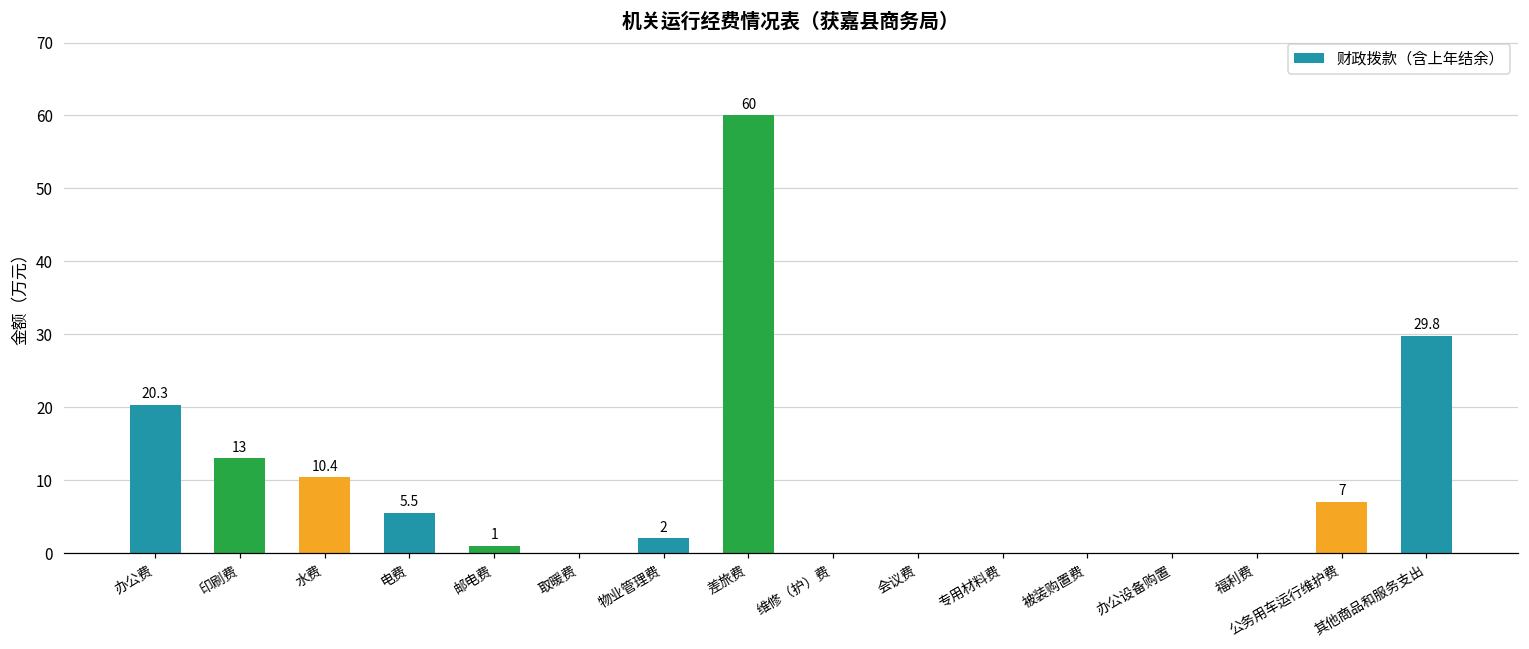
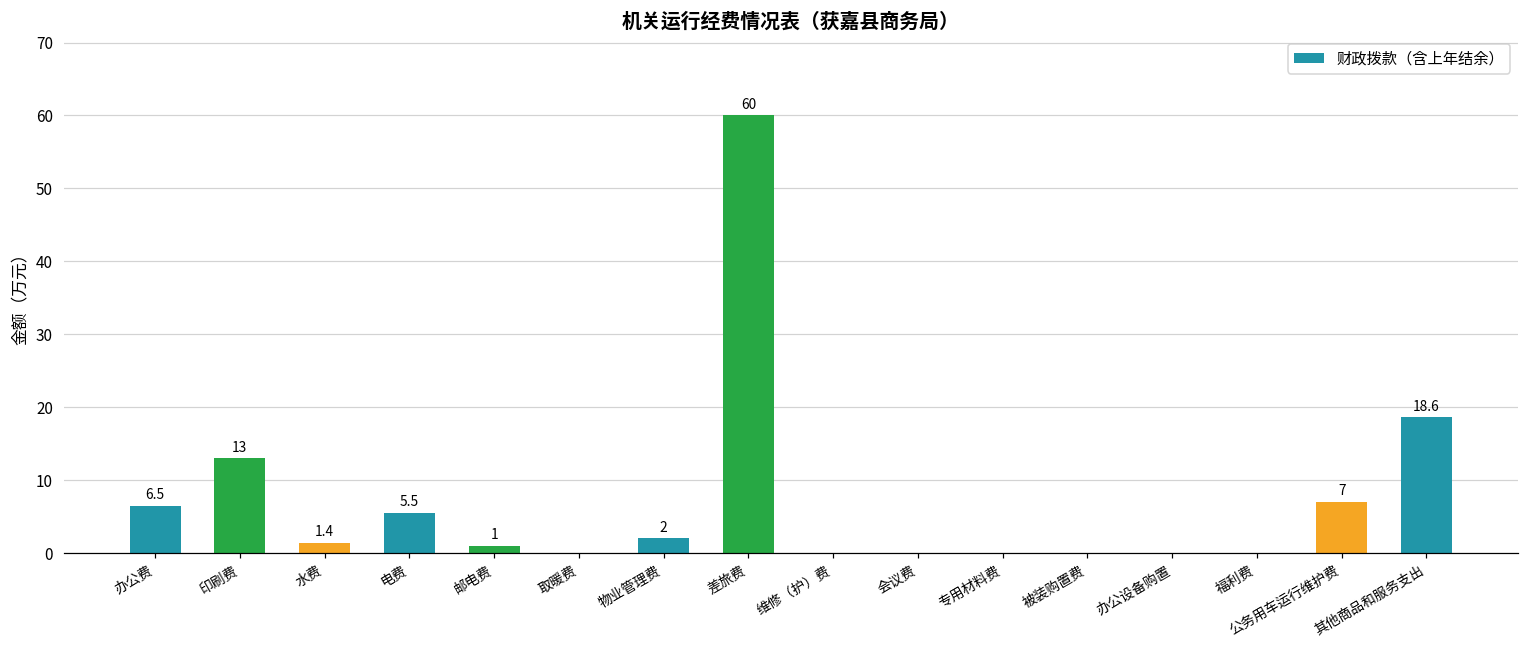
  {
-   "办公费": 20.3,
+   "办公费": 6.5,
    "印刷费": 13,
-   "水费": 10.4,
+   "水费": 1.4,
    "电费": 5.5,
    "邮电费": 1,
    "物业管理费": 2,
    "差旅费": 60,
    "公务用车运行维护费": 7,
-   "其他商品和服务支出": 29.8
+   "其他商品和服务支出": 18.6
  }
